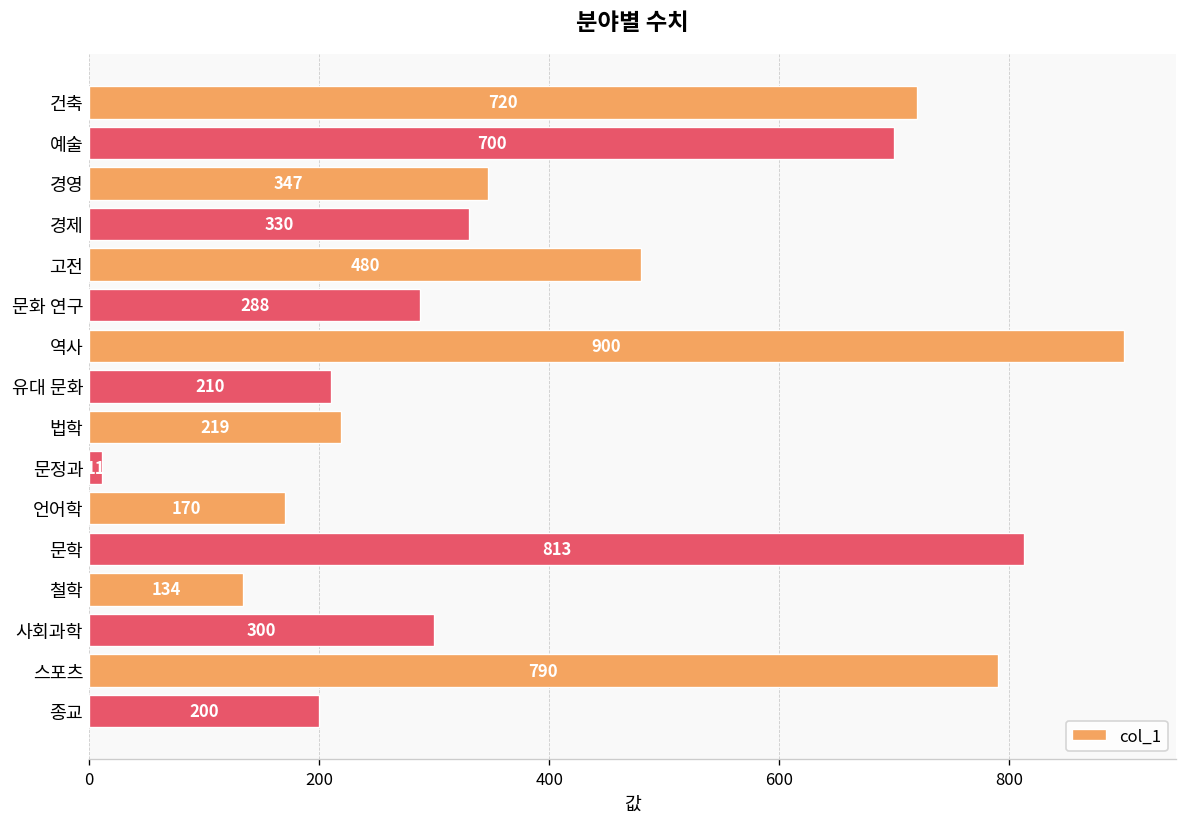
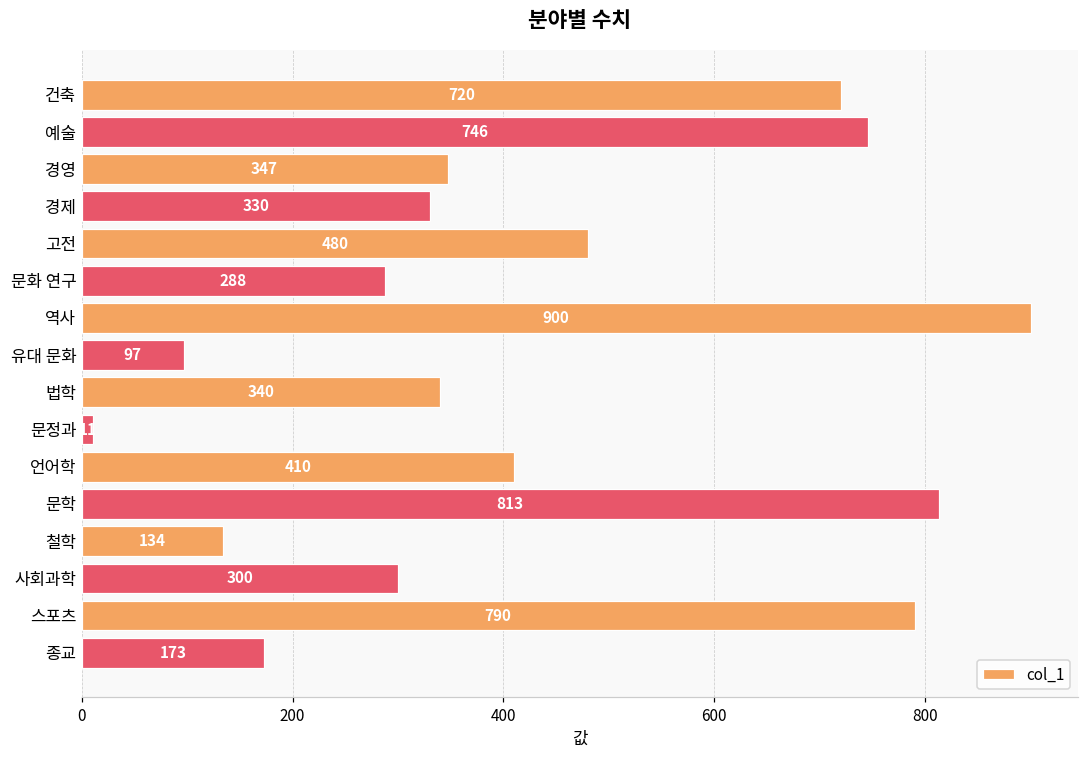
  {
    "건축": 720,
-   "예술": 700,
+   "예술": 746,
    "경영": 347,
    "경제": 330,
    "고전": 480,
    "문화 연구": 288,
    "역사": 900,
-   "유대 문화": 210,
-   "법학": 219,
-   "언어학": 170,
+   "유대 문화": 97,
+   "법학": 340,
+   "언어학": 410,
    "문학": 813,
    "철학": 134,
    "사회과학": 300,
    "스포츠": 790,
-   "종교": 200
+   "종교": 173
  }
